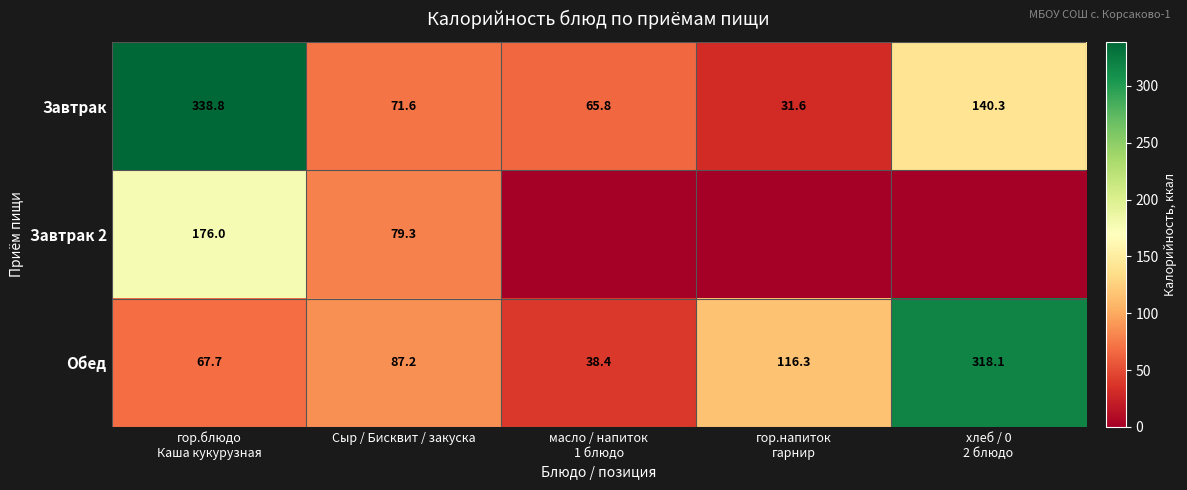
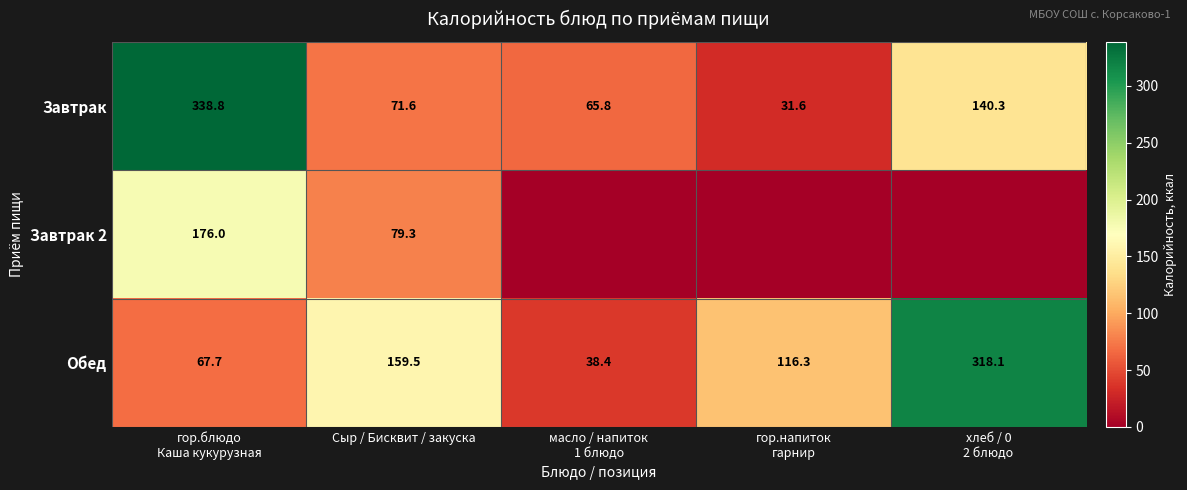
  {
    "Завтрак": {
      "гор.блюдо Каша кукурузная": 338.8,
      "Сыр / Бисквит / закуска": 71.6,
      "масло / напиток 1 блюдо": 65.8,
      "гор.напиток гарнир": 31.6,
      "хлеб / 0 2 блюдо": 140.3
    },
    "Завтрак 2": {
      "гор.блюдо Каша кукурузная": 176.0,
      "Сыр / Бисквит / закуска": 79.3
    },
    "Обед": {
      "гор.блюдо Каша кукурузная": 67.7,
-     "Сыр / Бисквит / закуска": 87.2,
+     "Сыр / Бисквит / закуска": 159.5,
      "масло / напиток 1 блюдо": 38.4,
      "гор.напиток гарнир": 116.3,
      "хлеб / 0 2 блюдо": 318.1
    }
  }
